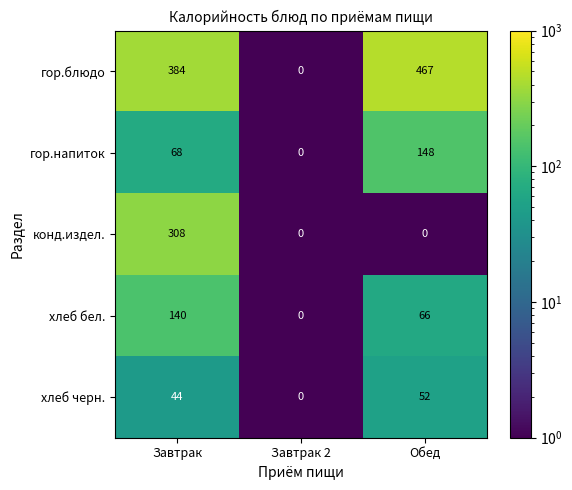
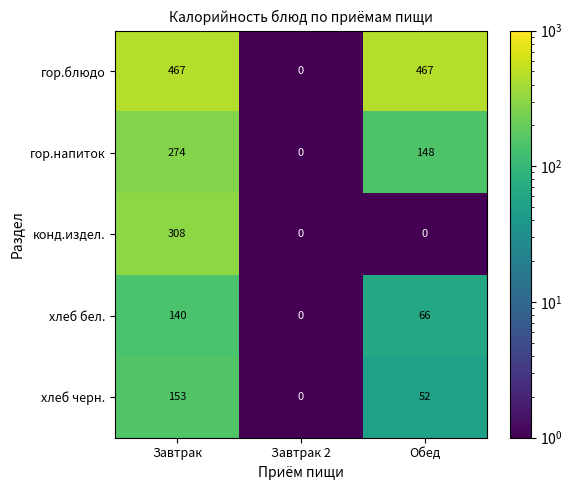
  {
    "гор.блюдо": {
-     "Завтрак": 384,
+     "Завтрак": 467,
      "Завтрак 2": 0,
      "Обед": 467
    },
    "гор.напиток": {
-     "Завтрак": 68,
+     "Завтрак": 274,
      "Завтрак 2": 0,
      "Обед": 148
    },
    "конд.издел.": {
      "Завтрак": 308,
      "Завтрак 2": 0,
      "Обед": 0
    },
    "хлеб бел.": {
      "Завтрак": 140,
      "Завтрак 2": 0,
      "Обед": 66
    },
    "хлеб черн.": {
-     "Завтрак": 44,
+     "Завтрак": 153,
      "Завтрак 2": 0,
      "Обед": 52
    }
  }
